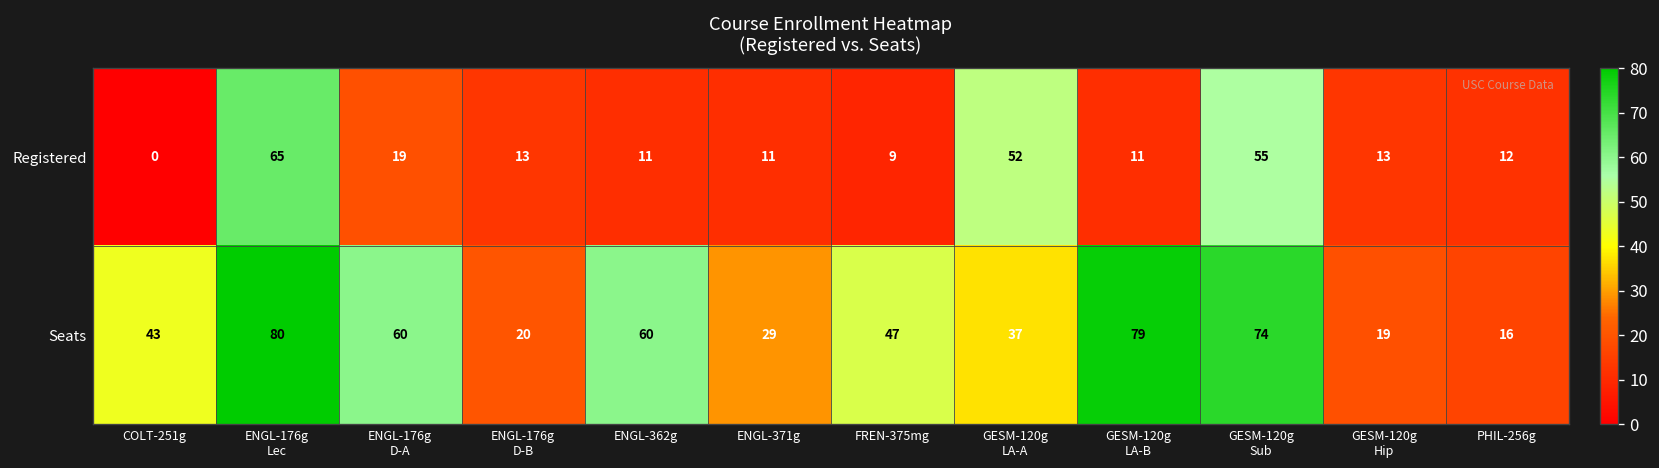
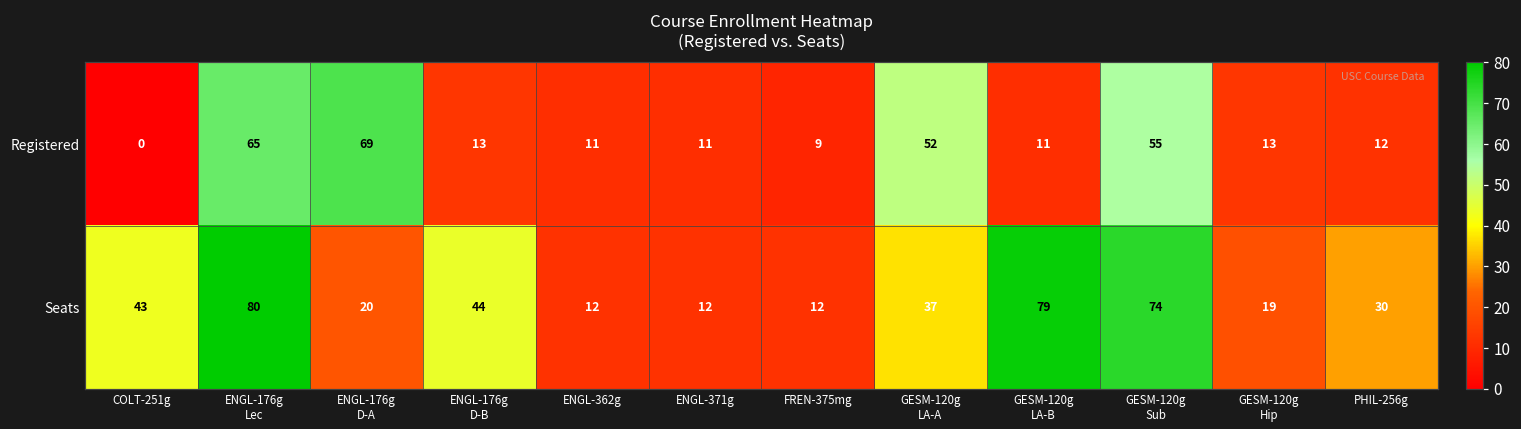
  {
    "Registered": {
      "COLT-251g": 0,
      "ENGL-176g Lec": 65,
-     "ENGL-176g D-A": 19,
+     "ENGL-176g D-A": 69,
      "ENGL-176g D-B": 13,
      "ENGL-362g": 11,
      "ENGL-371g": 11,
      "FREN-375mg": 9,
      "GESM-120g LA-A": 52,
      "GESM-120g LA-B": 11,
      "GESM-120g Sub": 55,
      "GESM-120g Hip": 13
    },
    "Seats": {
      "COLT-251g": 43,
      "ENGL-176g Lec": 80,
-     "ENGL-176g D-A": 60,
-     "ENGL-176g D-B": 20,
-     "ENGL-362g": 60,
-     "ENGL-371g": 29,
-     "FREN-375mg": 47,
+     "ENGL-176g D-A": 20,
+     "ENGL-176g D-B": 44,
+     "ENGL-362g": 12,
+     "ENGL-371g": 12,
+     "FREN-375mg": 12,
      "GESM-120g LA-A": 37,
      "GESM-120g LA-B": 79,
      "GESM-120g Sub": 74,
      "GESM-120g Hip": 19,
-     "PHIL-256g": 16
+     "PHIL-256g": 30
    }
  }
